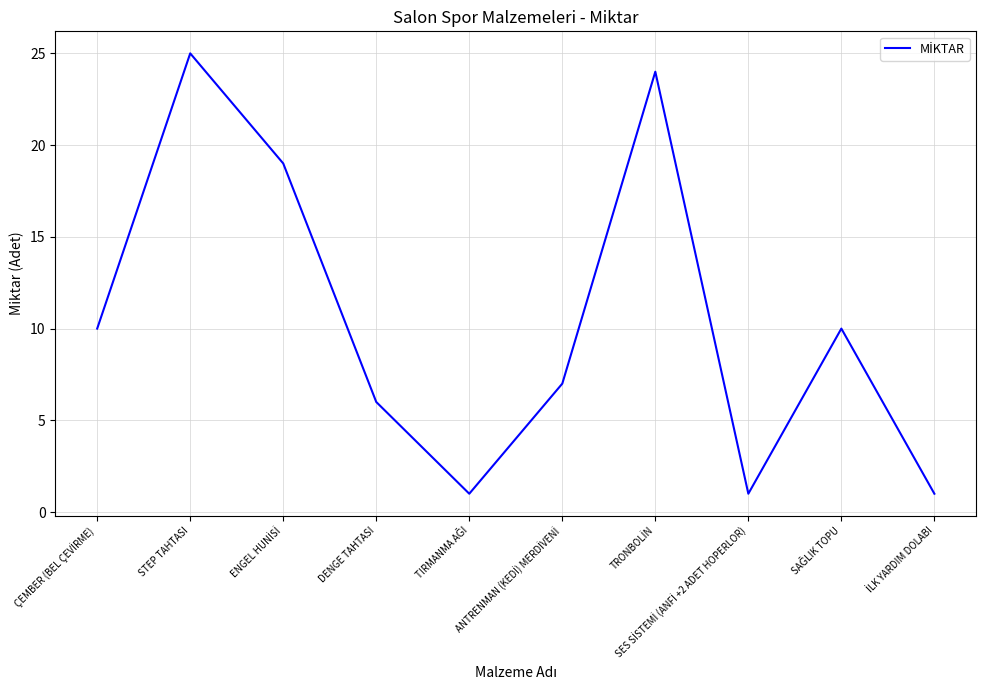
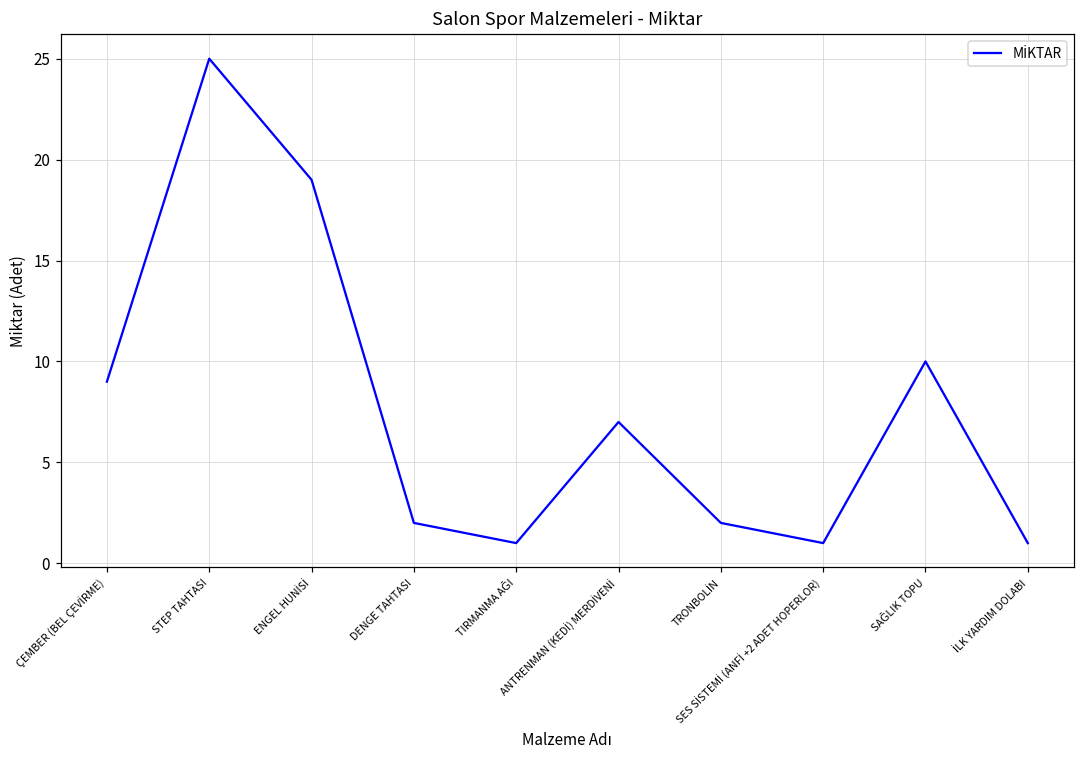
  {
-   "ÇEMBER (BEL ÇEVİRME)": 10,
+   "ÇEMBER (BEL ÇEVİRME)": 9,
    "STEP TAHTASI": 25,
    "ENGEL HUNİSİ": 19,
-   "DENGE TAHTASI": 6,
+   "DENGE TAHTASI": 2,
    "TIRMANMA AĞI": 1,
    "ANTRENMAN (KEDİ) MERDİVENİ": 7,
-   "TRONBOLİN": 24,
+   "TRONBOLİN": 2,
    "SES SİSTEMİ (ANFİ +2 ADET HOPERLOR)": 1,
    "SAĞLIK TOPU": 10,
    "İLK YARDIM DOLABI": 1
  }
